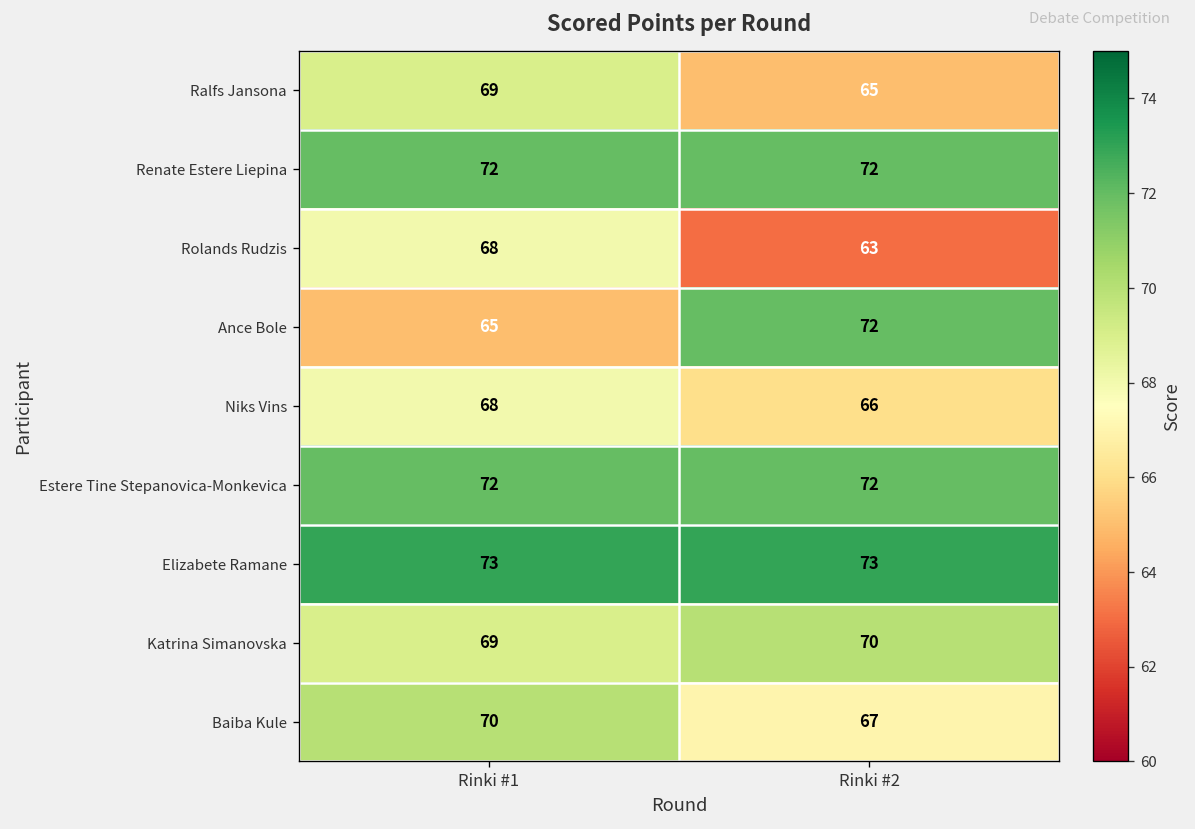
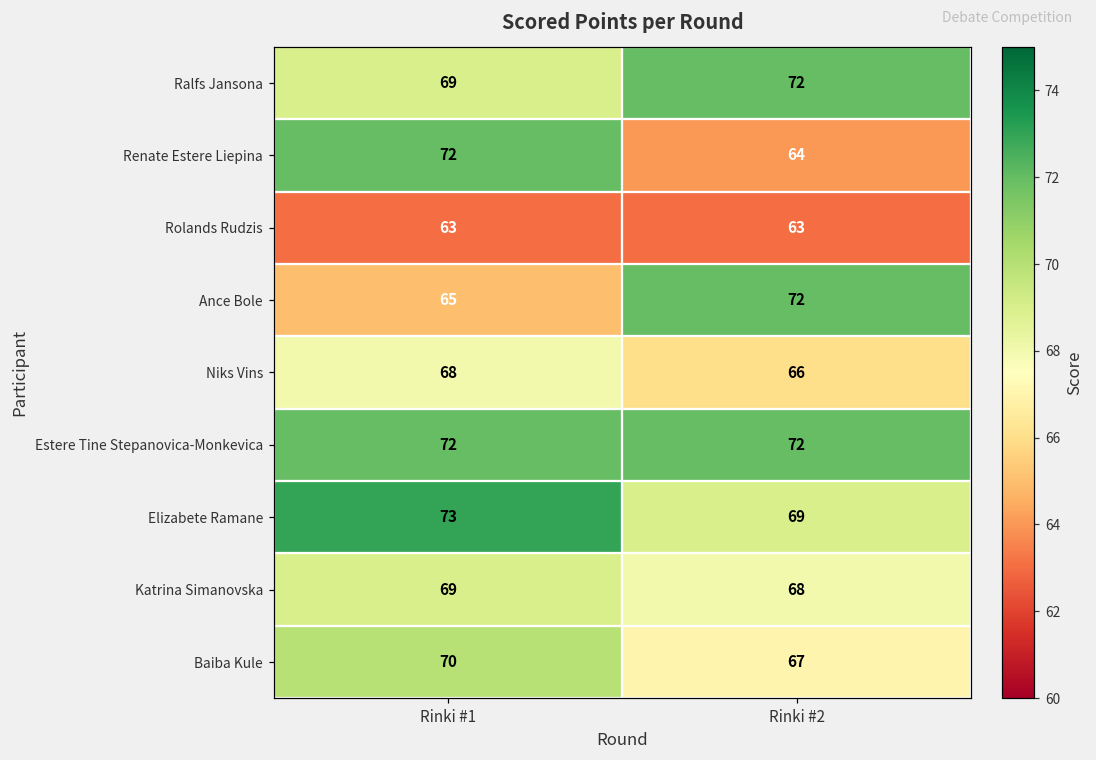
  {
    "Ralfs Jansona": {
      "Rinki #1": 69,
-     "Rinki #2": 65
+     "Rinki #2": 72
    },
    "Renate Estere Liepina": {
      "Rinki #1": 72,
-     "Rinki #2": 72
+     "Rinki #2": 64
    },
    "Rolands Rudzis": {
-     "Rinki #1": 68,
+     "Rinki #1": 63,
      "Rinki #2": 63
    },
    "Ance Bole": {
      "Rinki #1": 65,
      "Rinki #2": 72
    },
    "Niks Vins": {
      "Rinki #1": 68,
      "Rinki #2": 66
    },
    "Estere Tine Stepanovica-Monkevica": {
      "Rinki #1": 72,
      "Rinki #2": 72
    },
    "Elizabete Ramane": {
      "Rinki #1": 73,
-     "Rinki #2": 73
+     "Rinki #2": 69
    },
    "Katrina Simanovska": {
      "Rinki #1": 69,
-     "Rinki #2": 70
+     "Rinki #2": 68
    },
    "Baiba Kule": {
      "Rinki #1": 70,
      "Rinki #2": 67
    }
  }
